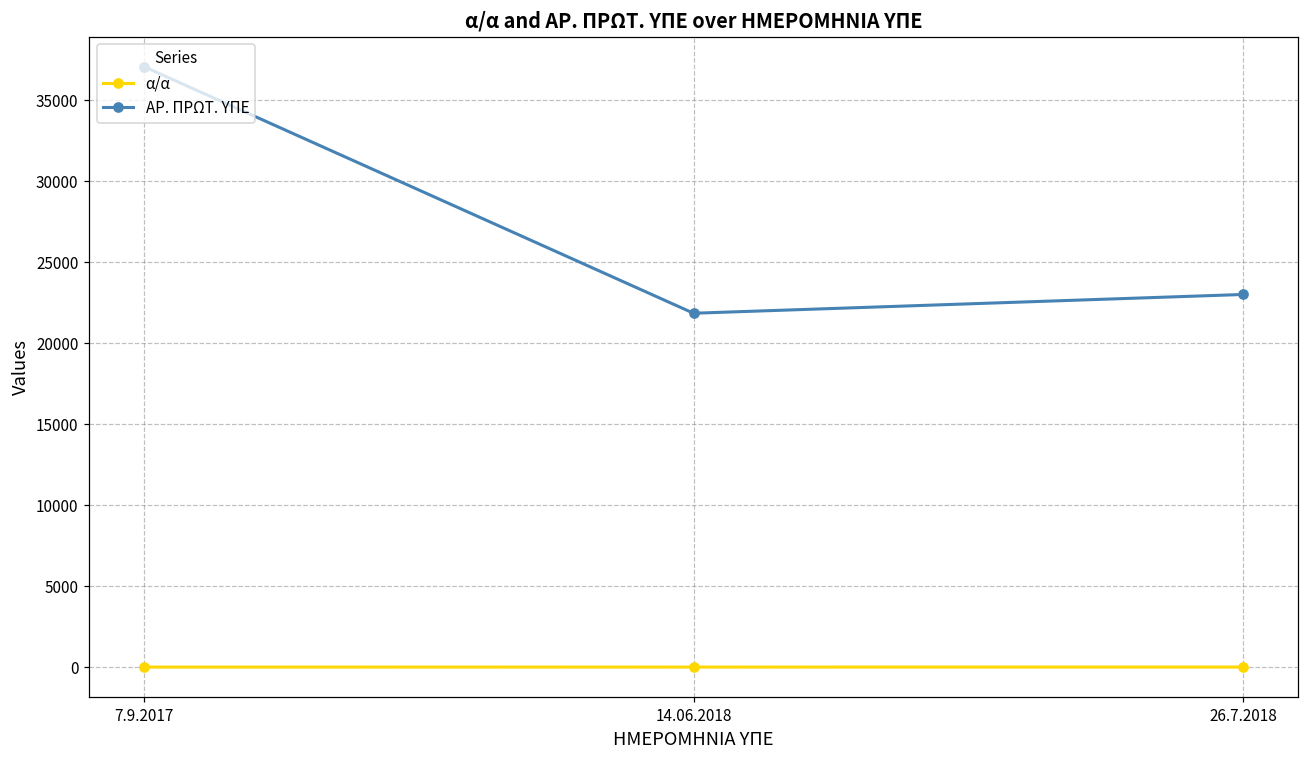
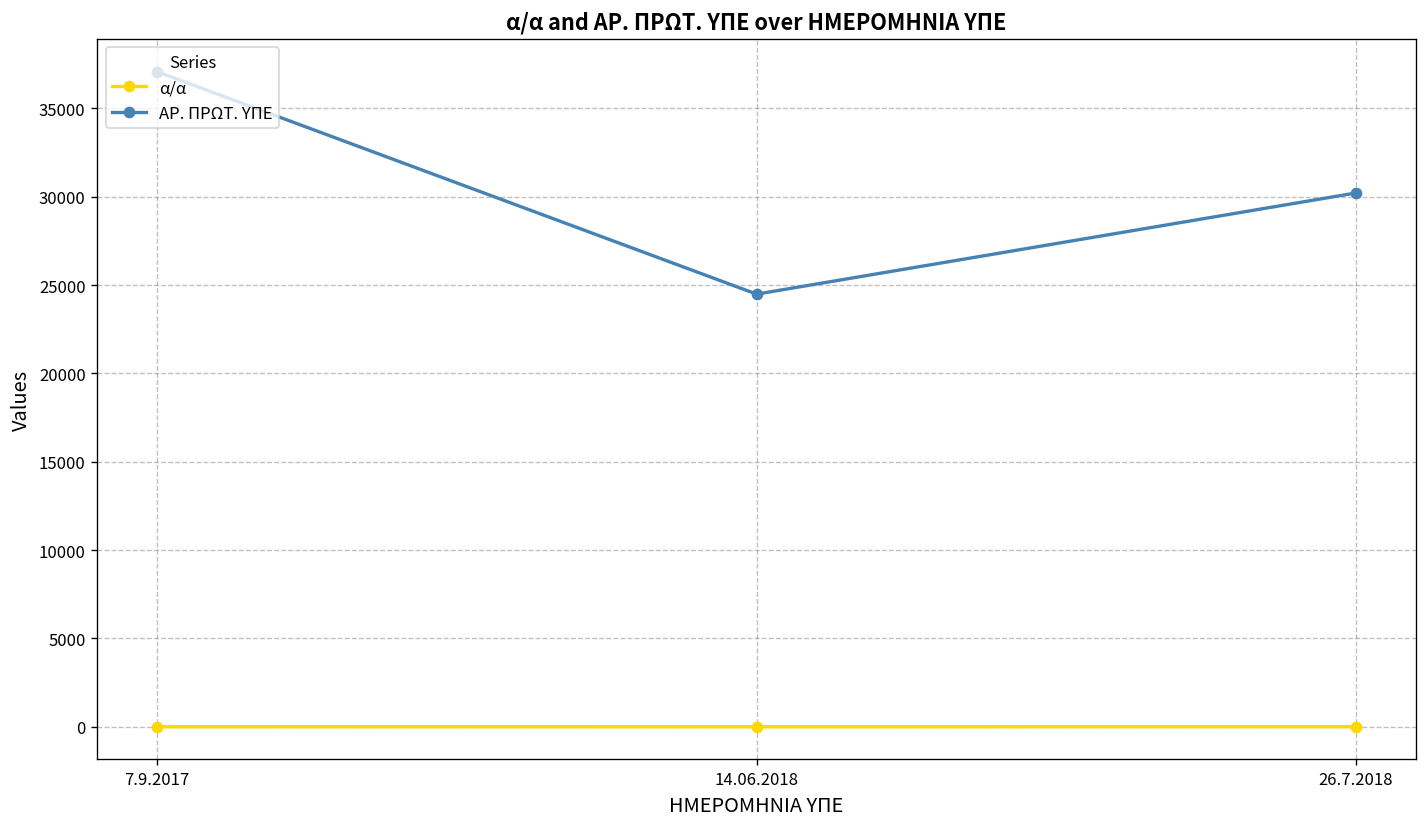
  {
    "α/α": {
      "7.9.2017": 0,
      "14.06.2018": 0,
      "26.7.2018": 0
    },
    "ΑΡ. ΠΡΩΤ. ΥΠΕ": {
-     "14.06.2018": 21900,
-     "26.7.2018": 23000
+     "14.06.2018": 24500,
+     "26.7.2018": 30200
    }
  }
